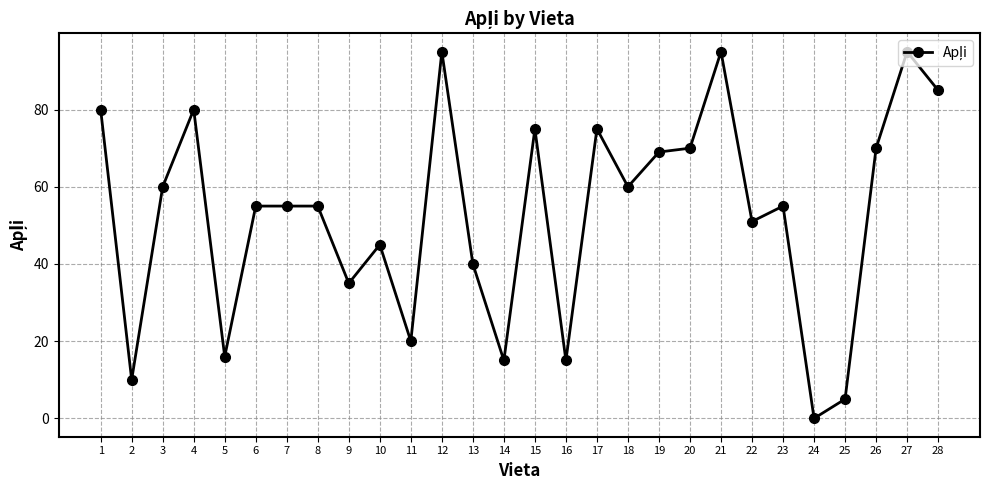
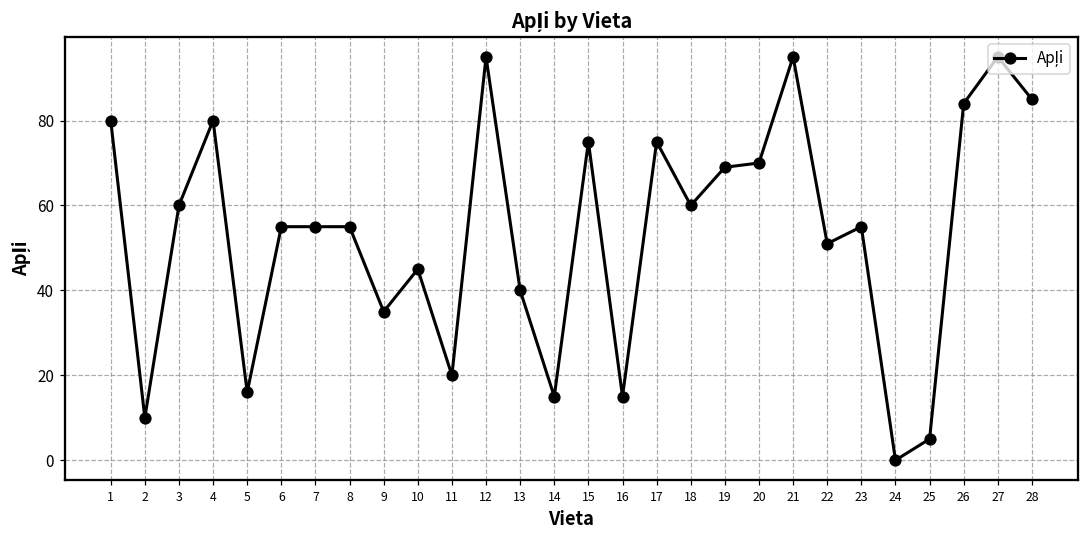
  {
    "1": 80,
    "2": 10,
    "3": 60,
    "4": 80,
    "5": 16,
    "6": 55,
    "7": 55,
    "8": 55,
    "9": 35,
    "10": 45,
    "11": 20,
    "12": 95,
    "13": 40,
    "14": 15,
    "15": 75,
    "16": 15,
    "17": 75,
    "18": 60,
    "19": 69,
    "20": 70,
    "21": 95,
    "22": 51,
    "23": 55,
    "24": 0,
    "25": 5,
-   "26": 70,
+   "26": 84,
    "28": 85
  }
